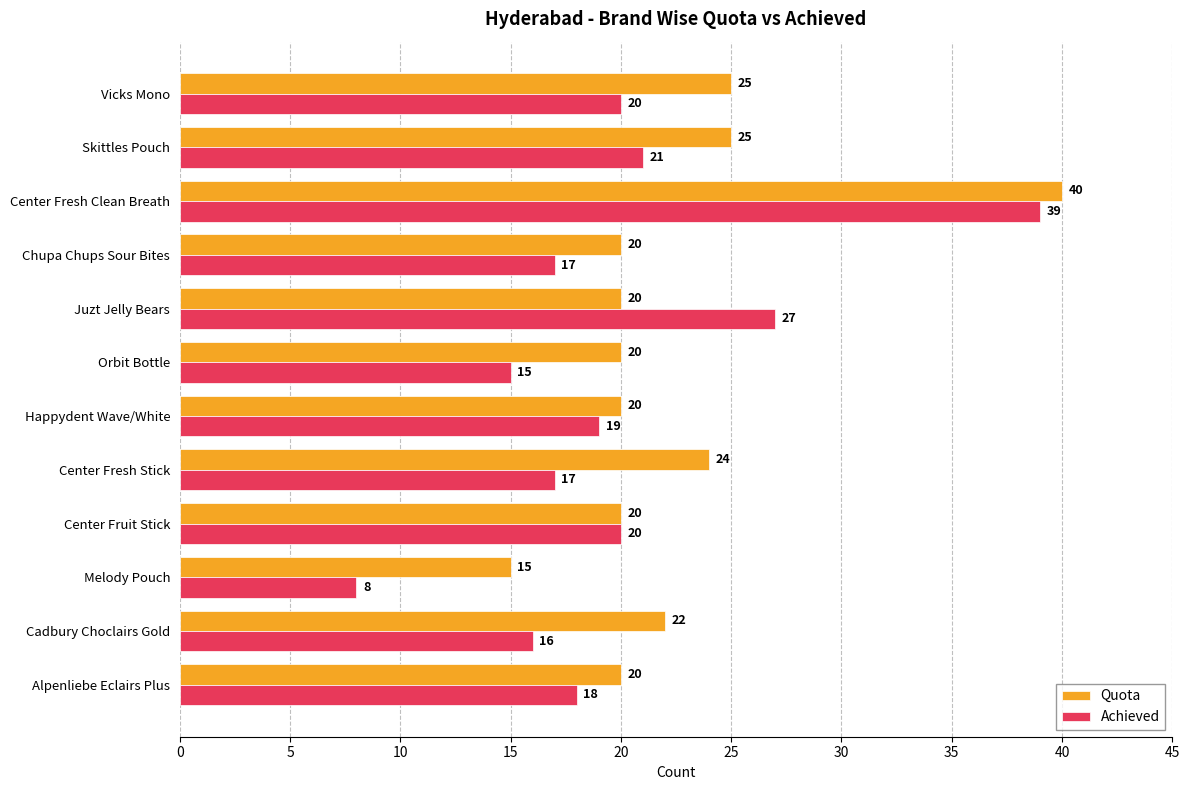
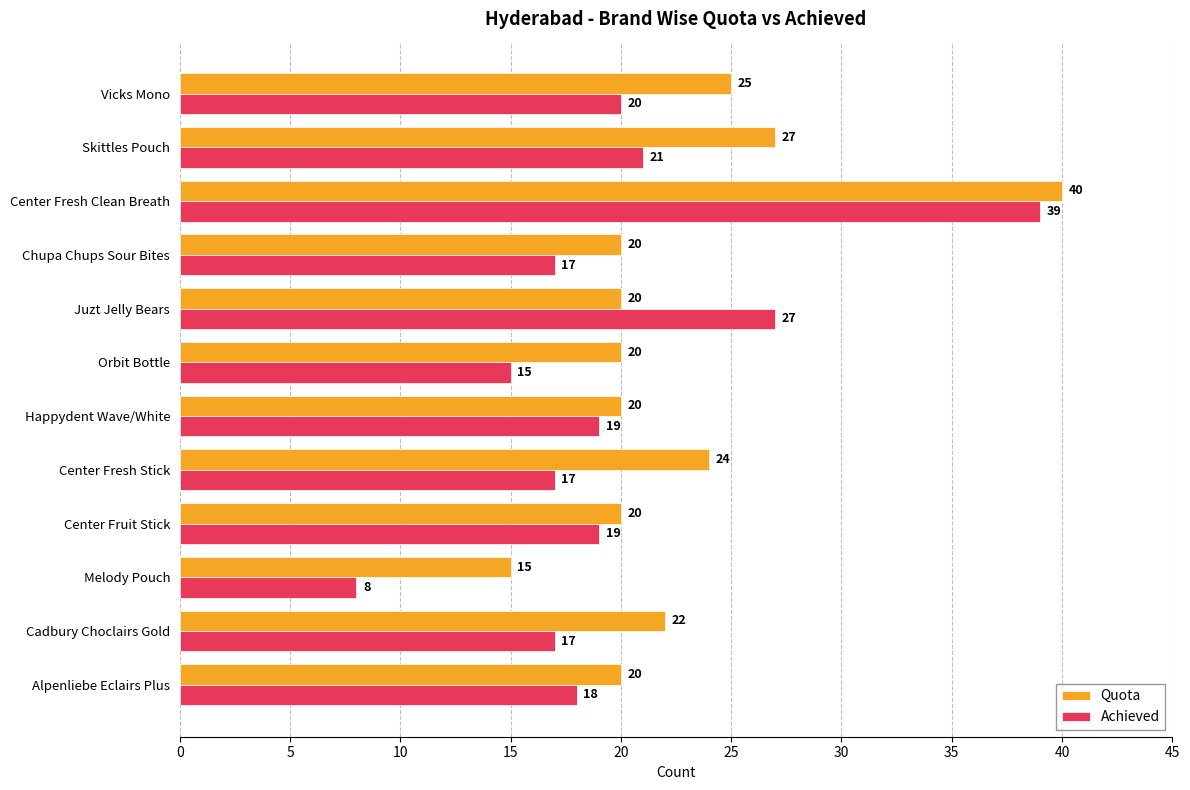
  {
    "Quota": {
      "Vicks Mono": 25,
-     "Skittles Pouch": 25,
+     "Skittles Pouch": 27,
      "Center Fresh Clean Breath": 40,
      "Chupa Chups Sour Bites": 20,
      "Juzt Jelly Bears": 20,
      "Orbit Bottle": 20,
      "Happydent Wave/White": 20,
      "Center Fresh Stick": 24,
      "Center Fruit Stick": 20,
      "Melody Pouch": 15,
      "Cadbury Choclairs Gold": 22,
      "Alpenliebe Eclairs Plus": 20
    },
    "Achieved": {
      "Vicks Mono": 20,
      "Skittles Pouch": 21,
      "Center Fresh Clean Breath": 39,
      "Chupa Chups Sour Bites": 17,
      "Juzt Jelly Bears": 27,
      "Orbit Bottle": 15,
      "Happydent Wave/White": 19,
      "Center Fresh Stick": 17,
-     "Center Fruit Stick": 20,
+     "Center Fruit Stick": 19,
      "Melody Pouch": 8,
-     "Cadbury Choclairs Gold": 16,
+     "Cadbury Choclairs Gold": 17,
      "Alpenliebe Eclairs Plus": 18
    }
  }
